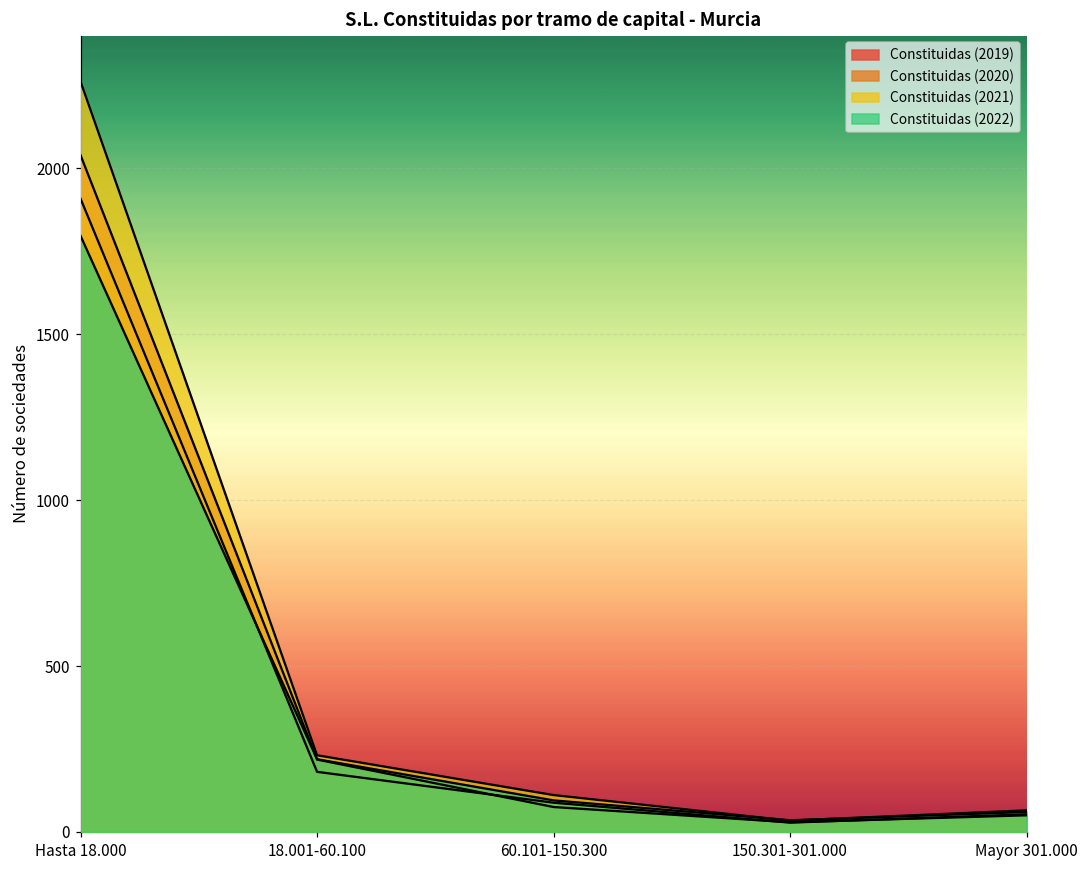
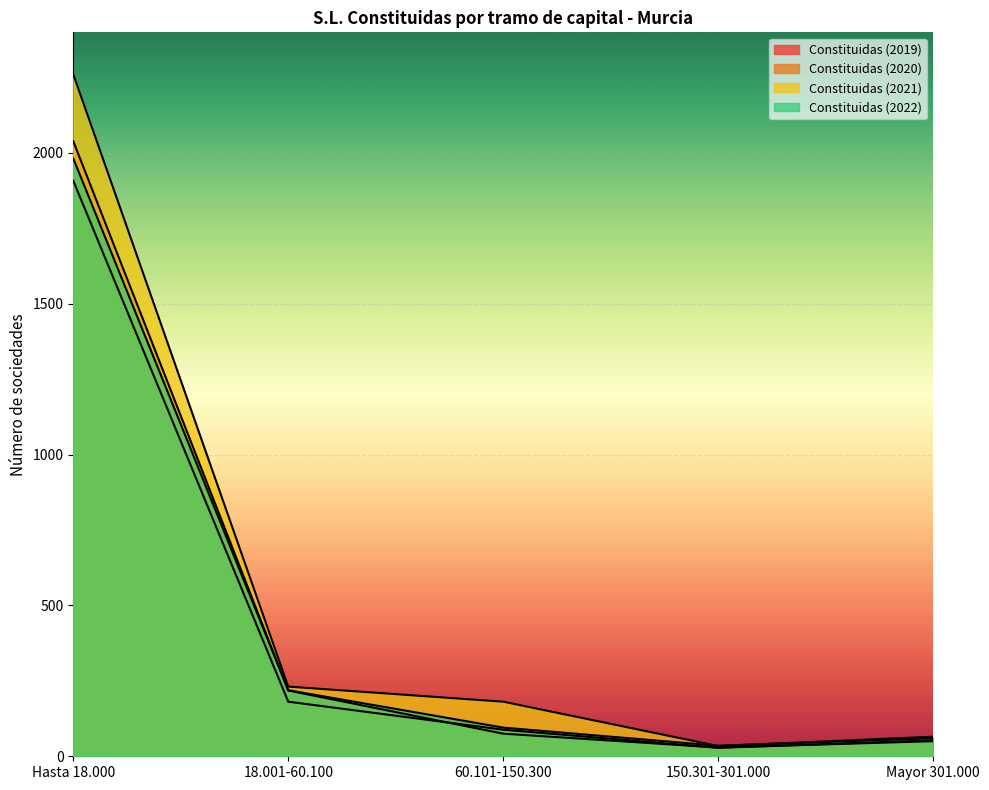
  {
    "Constituidas (2021)": {
      "Hasta 18.000": 2260,
      "18.001-60.100": 230,
-     "60.101-150.300": 110
+     "60.101-150.300": 180
    },
    "Constituidas (2022)": {
-     "Hasta 18.000": 1800
+     "Hasta 18.000": 1980
    }
  }
